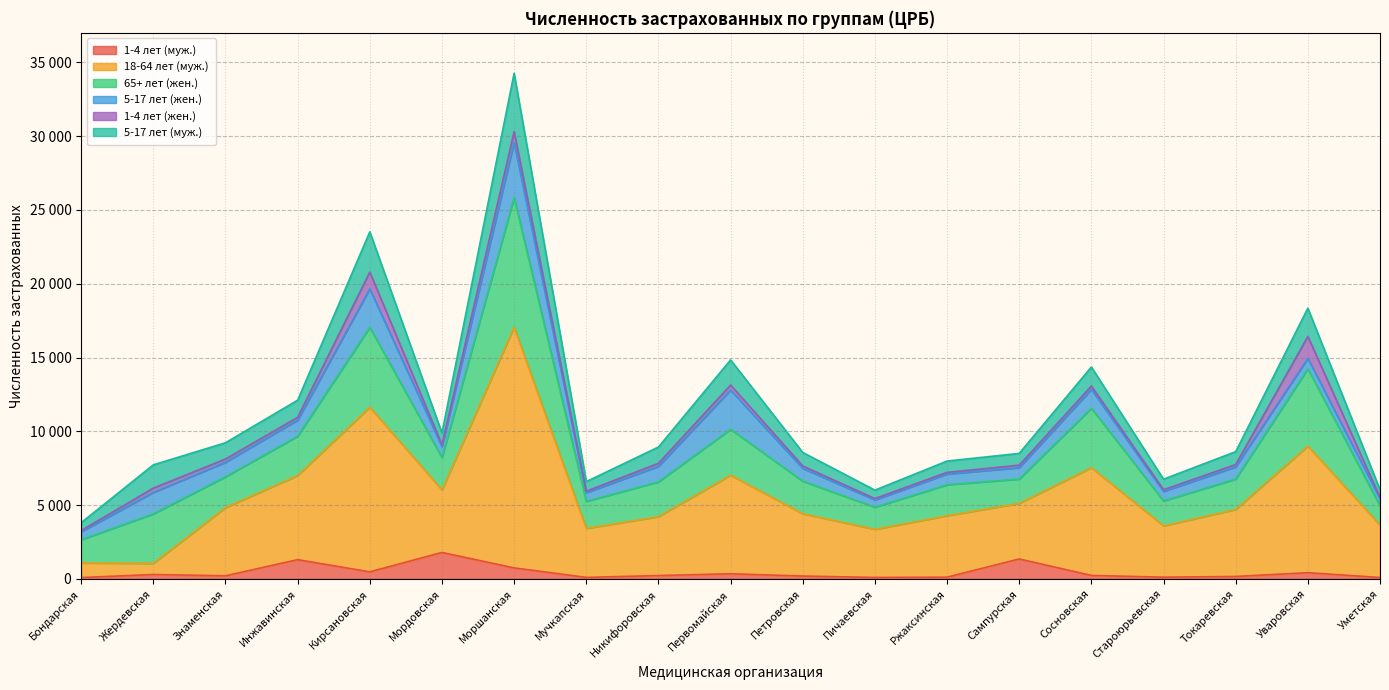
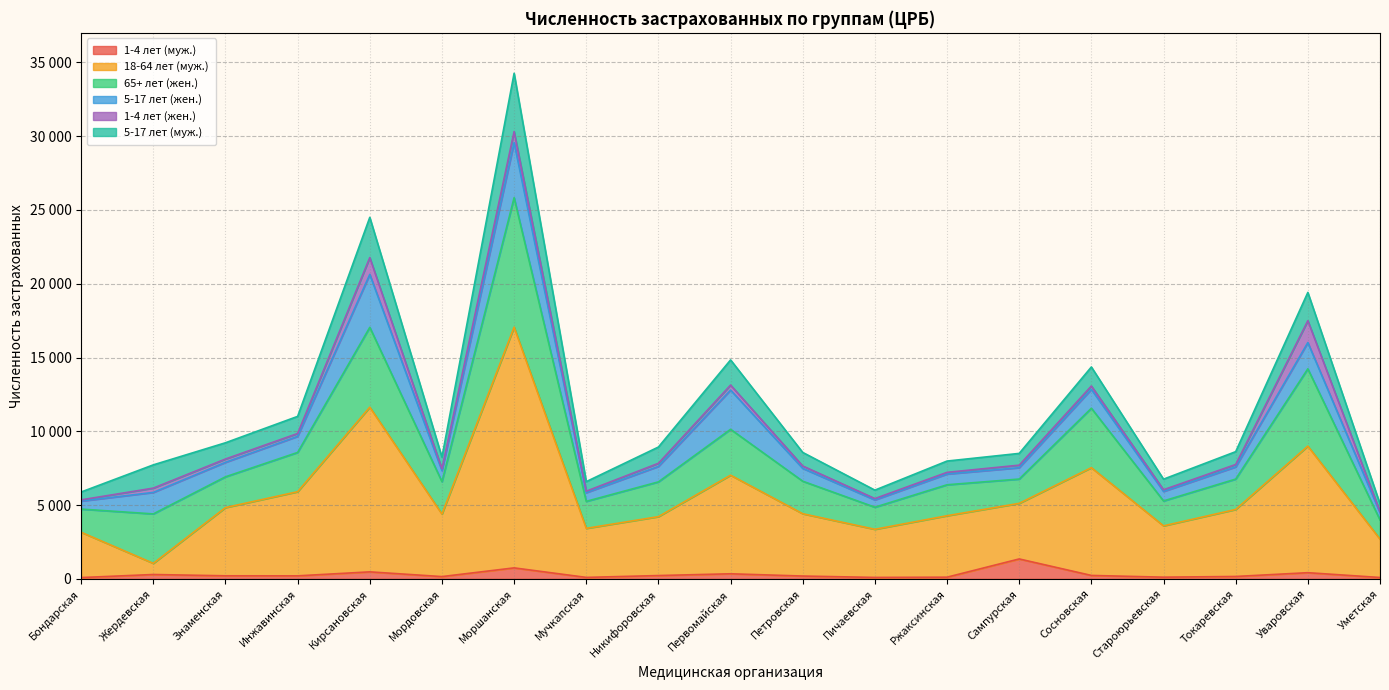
  {
    "1-4 лет (муж.)": {
      "Бондарская": 100,
      "Жердевская": 300,
      "Знаменская": 200,
-     "Инжавинская": 1300,
+     "Инжавинская": 200,
      "Кирсановская": 500,
-     "Мордовская": 1800,
+     "Мордовская": 200,
      "Моршанская": 700,
      "Мучкапская": 100,
      "Никифоровская": 200,
      "Первомайская": 300,
      "Петровская": 200,
      "Пичаевская": 100,
      "Ржаксинская": 100,
      "Сампурская": 1300,
      "Сосновская": 200,
      "Староюрьевская": 100,
      "Токаревская": 200,
      "Уваровская": 400,
      "Уметская": 100
    },
    "18-64 лет (муж.)": {
-     "Бондарская": 1000,
+     "Бондарская": 3100,
      "Жердевская": 800,
      "Знаменская": 4600,
      "Инжавинская": 5700,
      "Кирсановская": 11200,
      "Мордовская": 4200,
      "Моршанская": 16300,
      "Мучкапская": 3300,
      "Никифоровская": 4000,
      "Первомайская": 6700,
      "Петровская": 4200,
      "Пичаевская": 3300,
      "Ржаксинская": 4200,
      "Сампурская": 3800,
      "Сосновская": 7300,
      "Староюрьевская": 3500,
      "Токаревская": 4500,
      "Уваровская": 8600,
-     "Уметская": 3600
+     "Уметская": 2600
    },
    "5-17 лет (жен.)": {
      "Жердевская": 1500,
      "Знаменская": 1000,
      "Инжавинская": 1100,
-     "Кирсановская": 2600,
+     "Кирсановская": 3600,
      "Моршанская": 3700,
      "Никифоровская": 1000,
      "Первомайская": 2700,
      "Сосновская": 1300,
-     "Уваровская": 700
+     "Уваровская": 1800
    },
    "1-4 лет (жен.)": {
      "Жердевская": 300,
      "Знаменская": 200,
      "Инжавинская": 200,
      "Кирсановская": 1100,
      "Моршанская": 700,
      "Никифоровская": 200,
      "Первомайская": 300,
      "Сосновская": 200,
      "Уваровская": 1500
    }
  }
